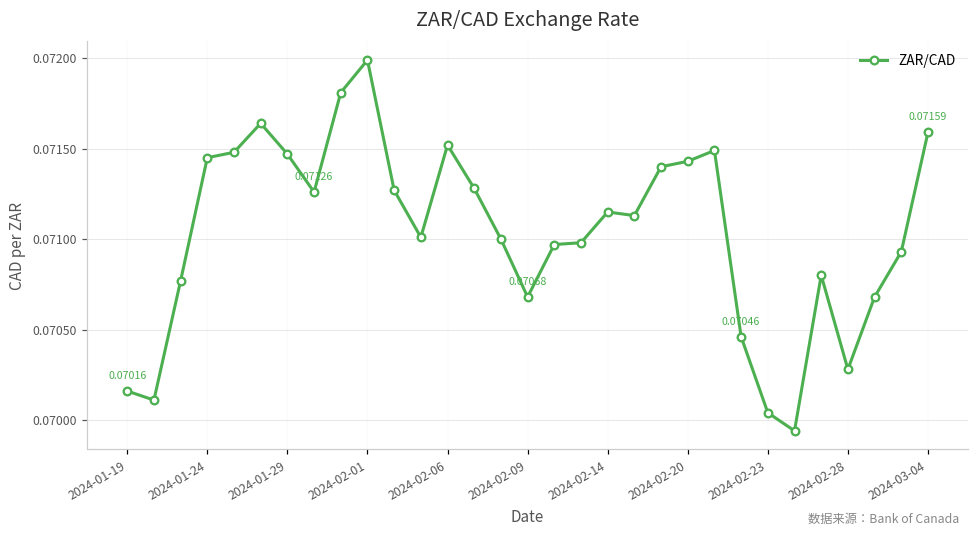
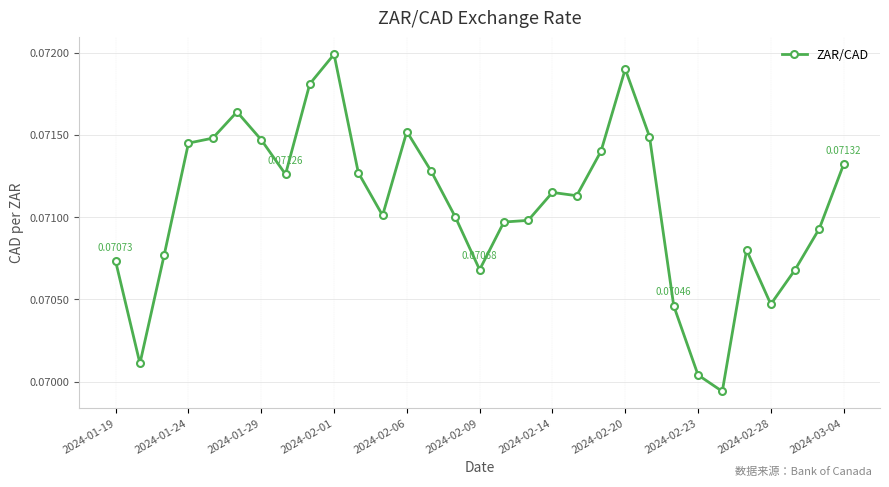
  {
-   "2024-01-19": 0.07016,
+   "2024-01-19": 0.07073,
    "2024-02-09": 0.07068,
-   "2024-02-20": 0.07143,
-   "2024-02-28": 0.07028,
-   "2024-03-04": 0.07159
+   "2024-02-20": 0.07190,
+   "2024-02-28": 0.07047,
+   "2024-03-04": 0.07132
  }
